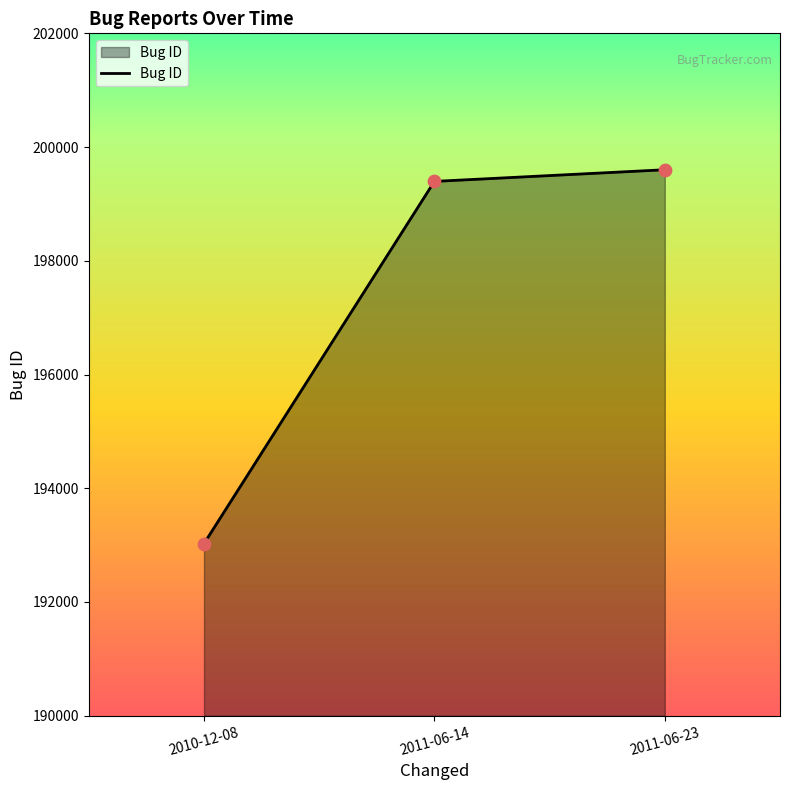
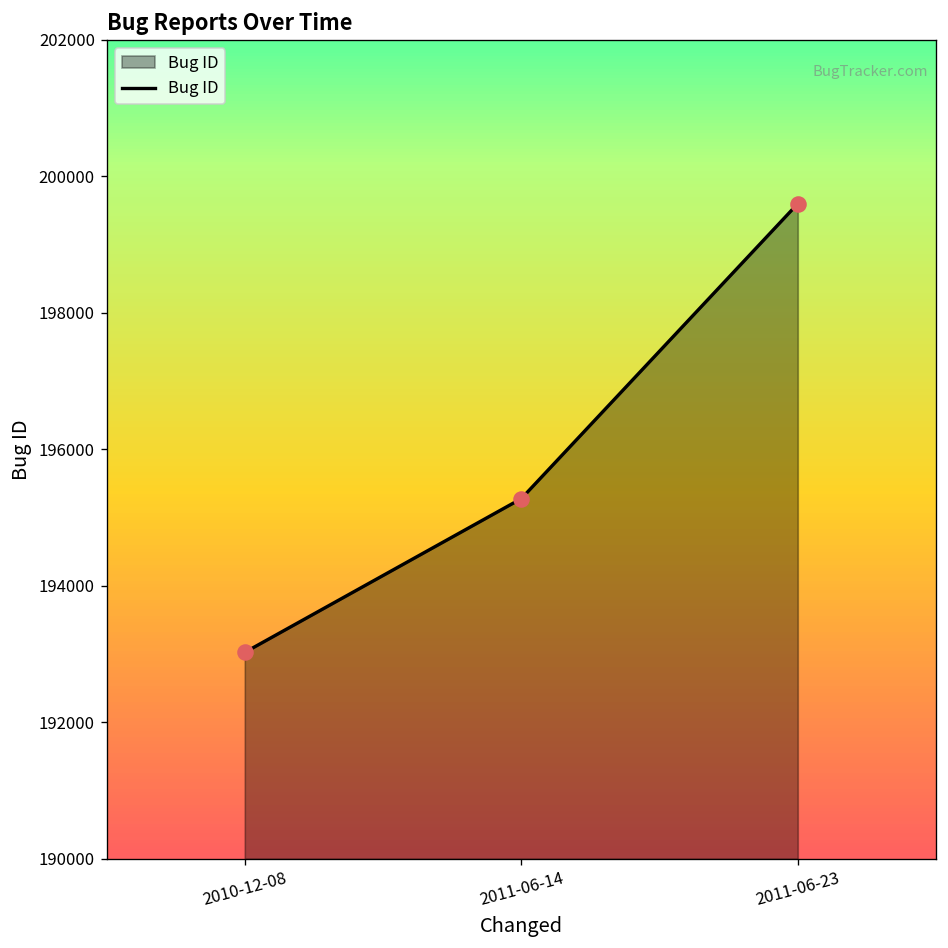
  {
    "2010-12-08": 193000,
-   "2011-06-14": 199400,
+   "2011-06-14": 195300,
    "2011-06-23": 199600
  }
